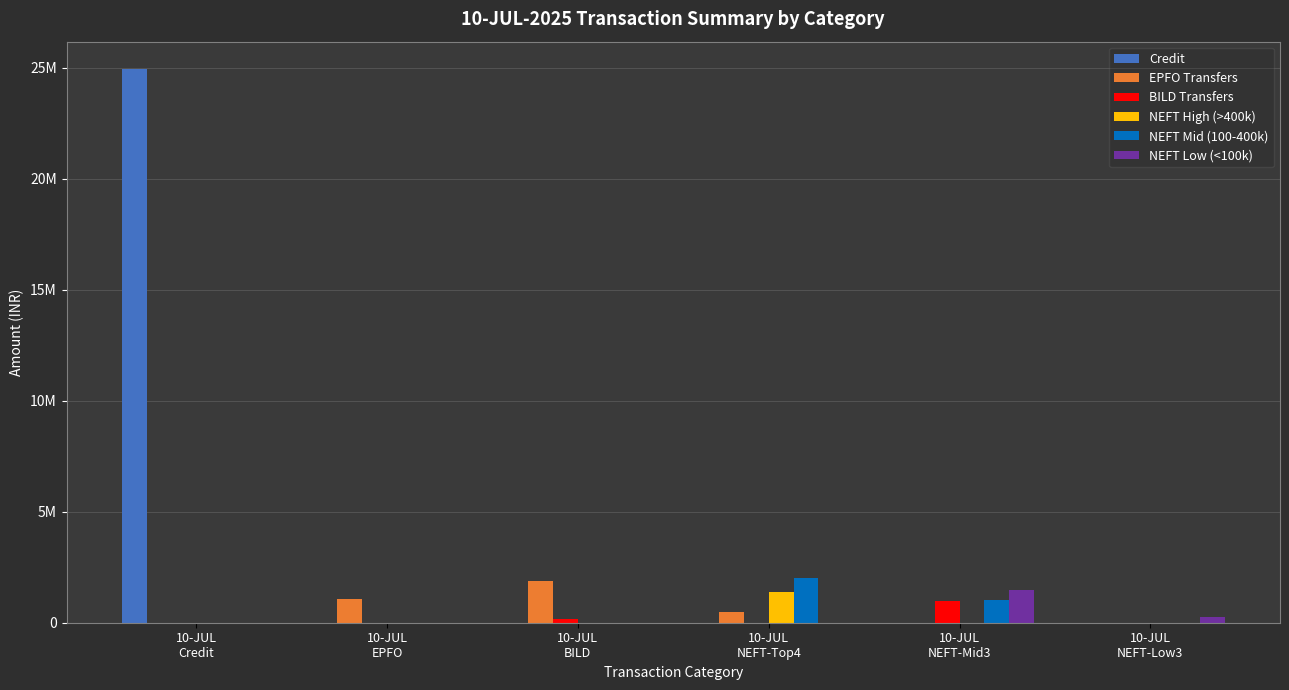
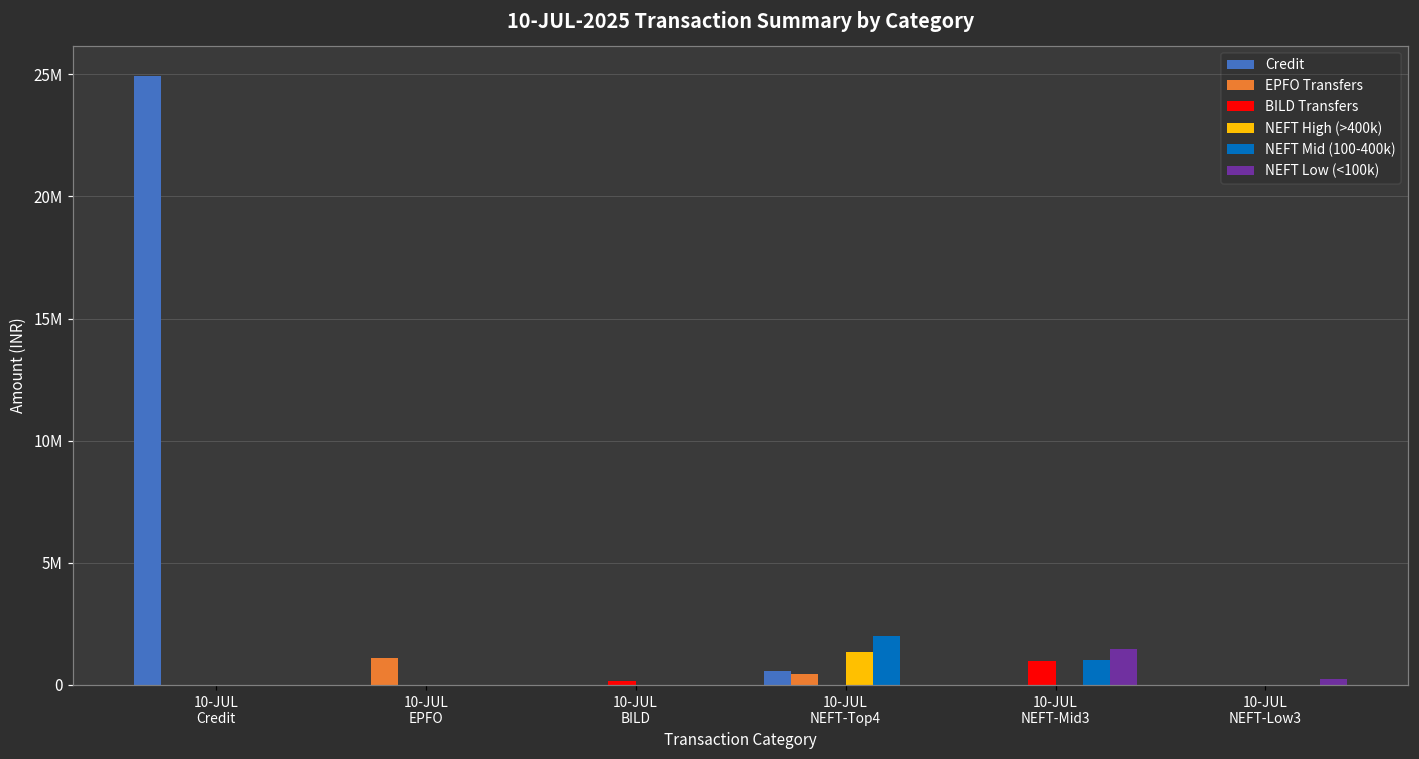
  {
    "Credit": {
      "10-JUL Credit": 24900000,
      "10-JUL EPFO": 0,
      "10-JUL BILD": 0,
-     "10-JUL NEFT-Top4": 0,
+     "10-JUL NEFT-Top4": 600000,
      "10-JUL NEFT-Mid3": 0,
      "10-JUL NEFT-Low3": 0
    },
    "EPFO Transfers": {
      "10-JUL Credit": 0,
      "10-JUL EPFO": 1100000,
-     "10-JUL BILD": 1900000,
+     "10-JUL BILD": 0,
      "10-JUL NEFT-Top4": 500000,
      "10-JUL NEFT-Mid3": 0,
      "10-JUL NEFT-Low3": 0
    },
    "BILD Transfers": {
      "10-JUL Credit": 0,
      "10-JUL EPFO": 0,
      "10-JUL BILD": 200000,
      "10-JUL NEFT-Top4": 0,
      "10-JUL NEFT-Mid3": 1000000,
      "10-JUL NEFT-Low3": 0
    },
    "NEFT High (>400k)": {
      "10-JUL Credit": 0,
      "10-JUL EPFO": 0,
      "10-JUL BILD": 0,
      "10-JUL NEFT-Top4": 1400000,
      "10-JUL NEFT-Mid3": 0,
      "10-JUL NEFT-Low3": 0
    },
    "NEFT Mid (100-400k)": {
      "10-JUL Credit": 0,
      "10-JUL EPFO": 0,
      "10-JUL BILD": 0,
      "10-JUL NEFT-Top4": 2000000,
      "10-JUL NEFT-Mid3": 1000000,
      "10-JUL NEFT-Low3": 0
    },
    "NEFT Low (<100k)": {
      "10-JUL Credit": 0,
      "10-JUL EPFO": 0,
      "10-JUL BILD": 0,
      "10-JUL NEFT-Top4": 0,
      "10-JUL NEFT-Mid3": 1500000,
      "10-JUL NEFT-Low3": 200000
    }
  }
